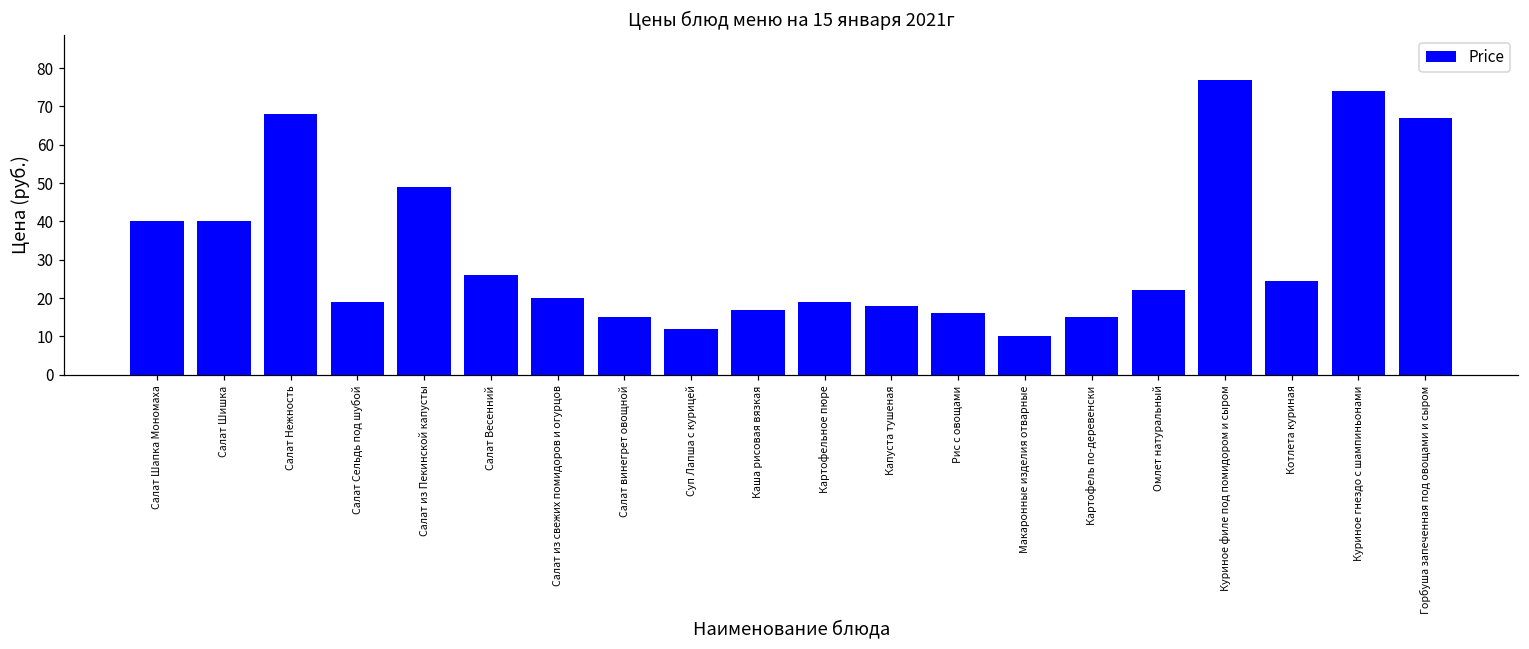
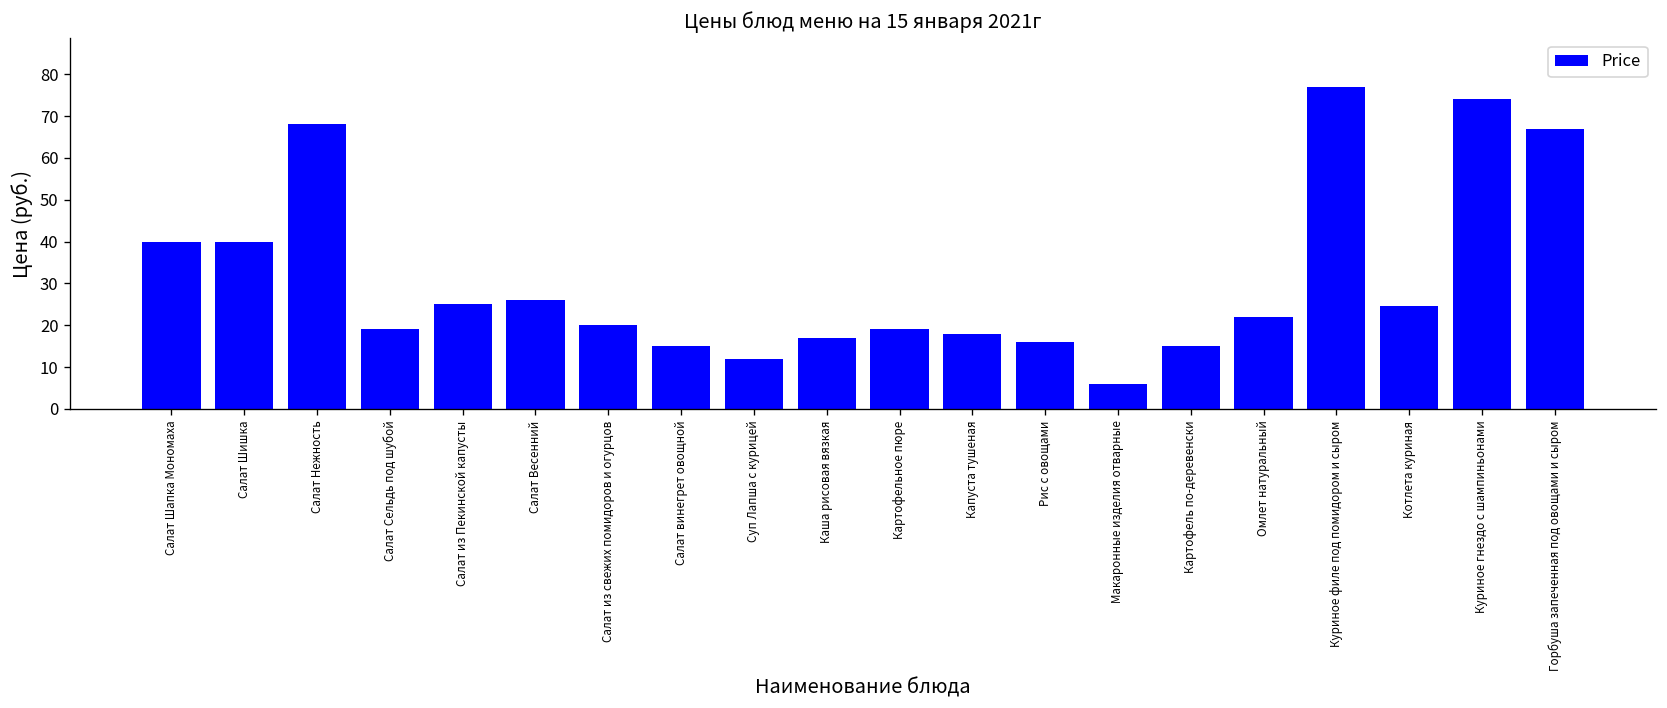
  {
    "Салат Шапка Мономаха": 40,
    "Салат Шишка": 40,
    "Салат Нежность": 68,
    "Салат Сельдь под шубой": 19,
-   "Салат из Пекинской капусты": 49,
+   "Салат из Пекинской капусты": 25,
    "Салат Весенний": 26,
    "Салат из свежих помидоров и огурцов": 20,
    "Салат винегрет овощной": 15,
    "Суп Лапша с курицей": 12,
    "Каша рисовая вязкая": 17,
    "Картофельное пюре": 19,
    "Капуста тушеная": 18,
    "Рис с овощами": 16,
-   "Макаронные изделия отварные": 10,
+   "Макаронные изделия отварные": 6,
    "Картофель по-деревенски": 15,
    "Омлет натуральный": 22,
    "Куриное филе под помидором и сыром": 77,
    "Котлета куриная": 25,
    "Куриное гнездо с шампиньонами": 74,
    "Горбуша запеченная под овощами и сыром": 67
  }
